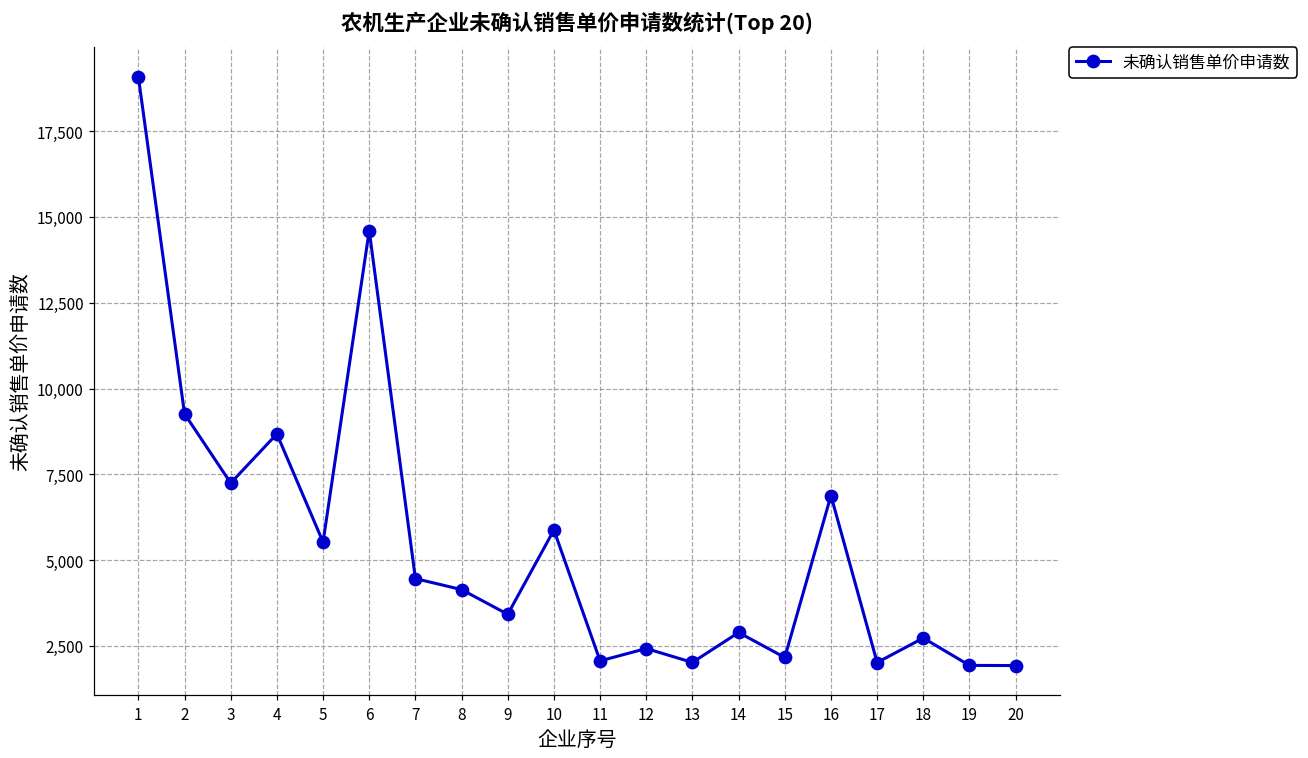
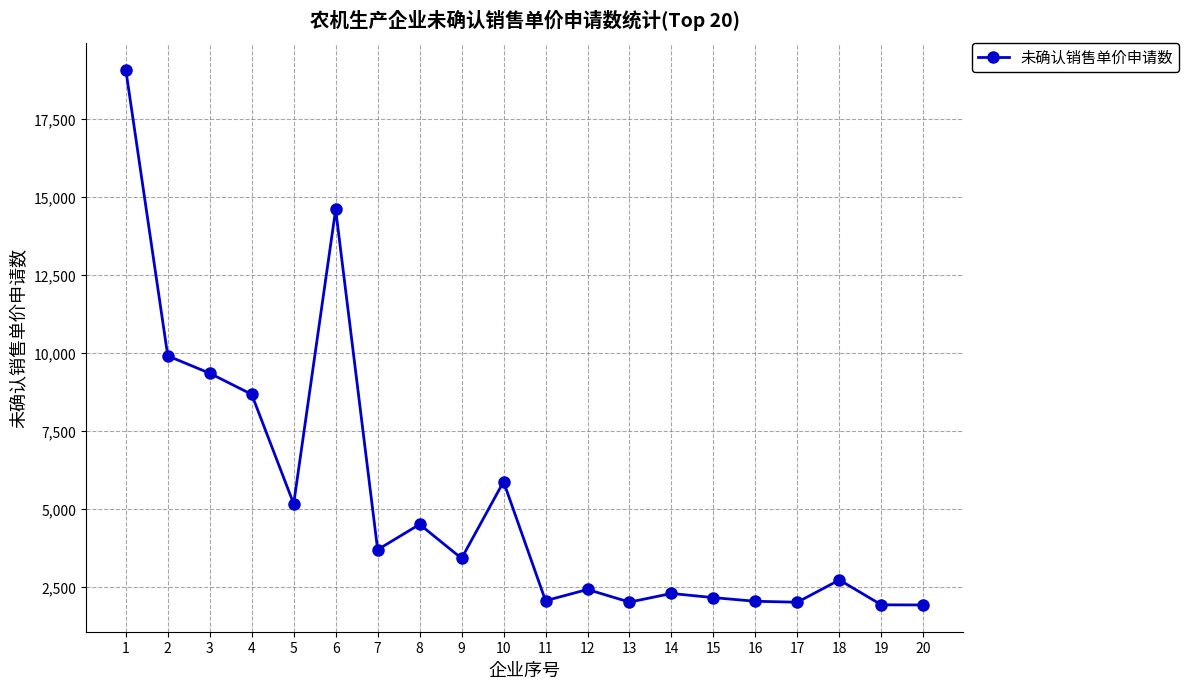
  {
    "1": "19,100",
-   "2": "9,300",
-   "3": "7,200",
+   "2": "9,900",
+   "3": "9,400",
    "4": "8,700",
-   "5": "5,500",
+   "5": "5,200",
    "6": "14,600",
-   "7": "4,500",
-   "8": "4,100",
+   "7": "3,700",
+   "8": "4,500",
    "9": "3,400",
    "10": "5,900",
    "11": "2,100",
    "12": "2,400",
    "13": "2,000",
-   "14": "2,900",
+   "14": "2,300",
    "15": "2,200",
-   "16": "6,900",
+   "16": "2,000",
    "17": "2,000",
    "18": "2,700",
    "19": "1,900",
    "20": "1,900"
  }
